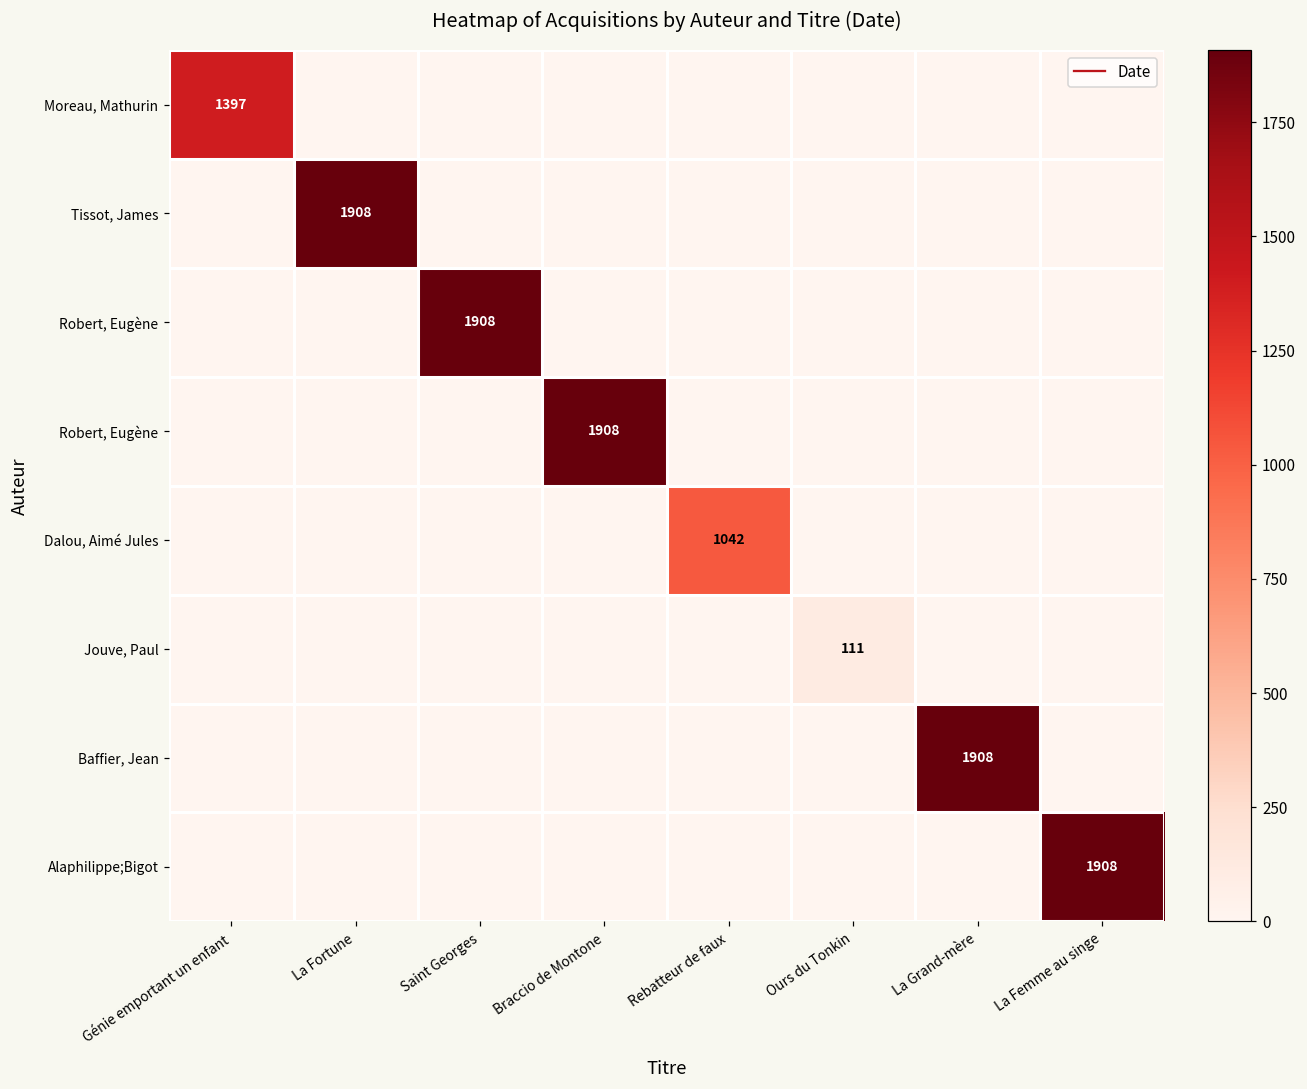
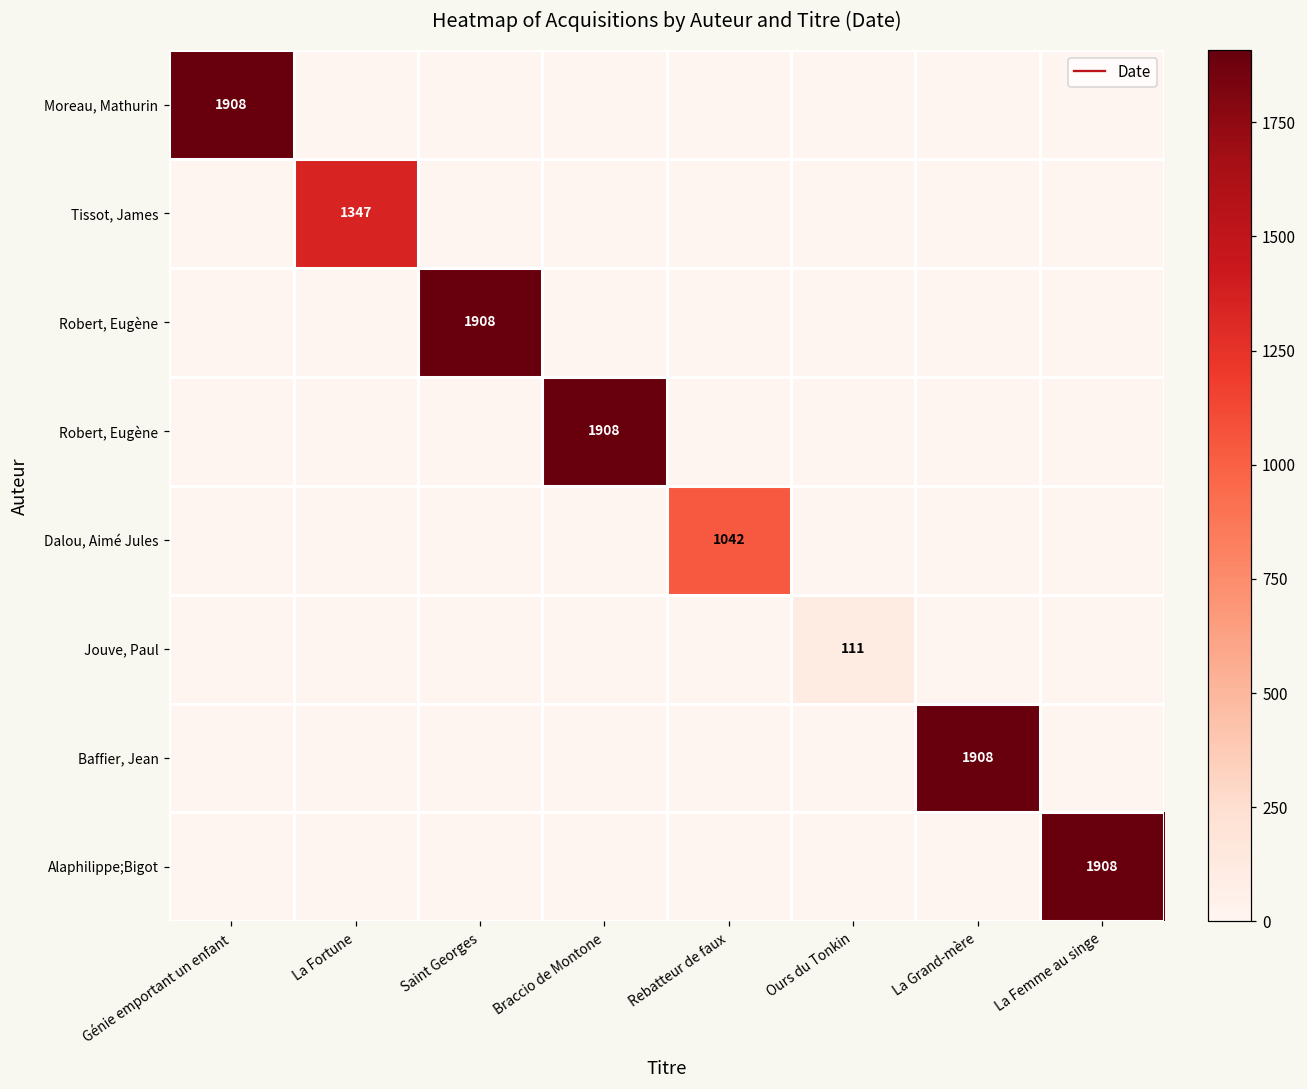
  {
    "Moreau, Mathurin": {
-     "Génie emportant un enfant": 1397
+     "Génie emportant un enfant": 1908
    },
    "Tissot, James": {
-     "La Fortune": 1908
+     "La Fortune": 1347
    },
    "Dalou, Aimé Jules": {
      "Rebatteur de faux": 1042
    },
    "Jouve, Paul": {
      "Ours du Tonkin": 111
    },
    "Baffier, Jean": {
      "La Grand-mère": 1908
    },
    "Alaphilippe;Bigot": {
      "La Femme au singe": 1908
    }
  }
